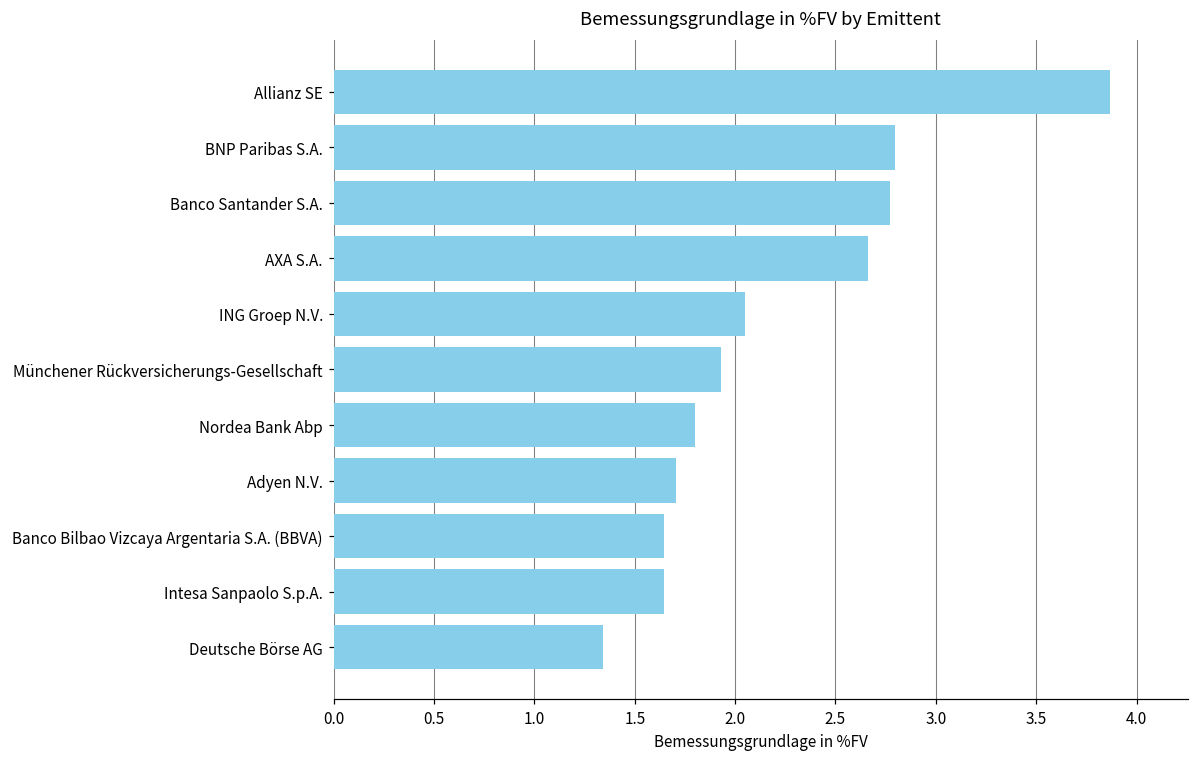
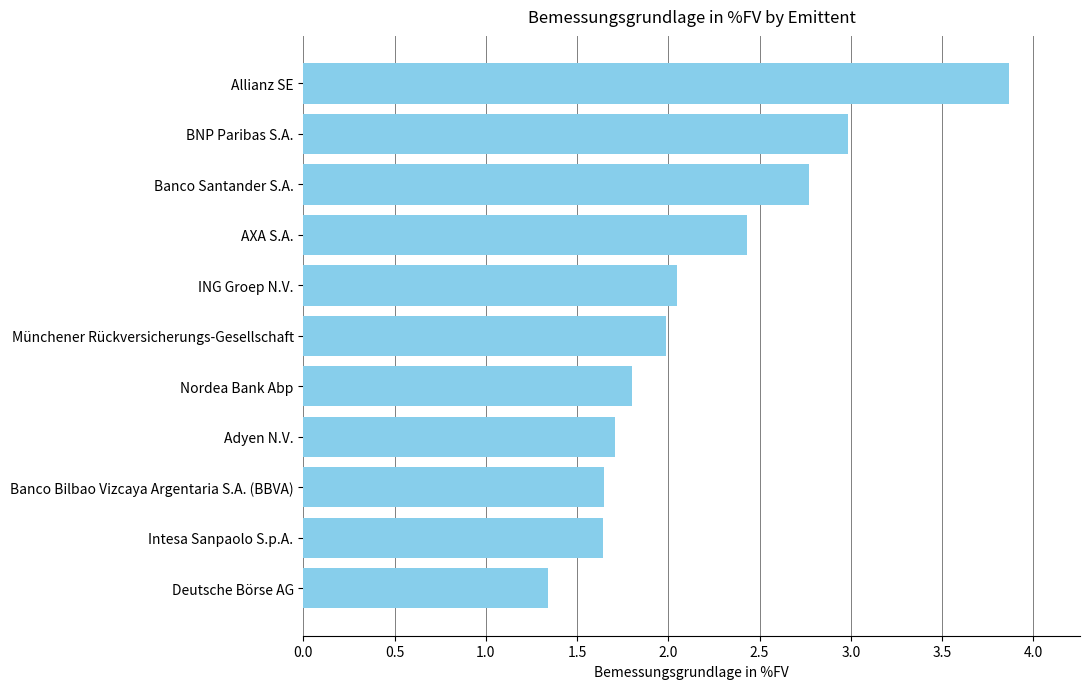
  {
    "Allianz SE": 3.87,
-   "BNP Paribas S.A.": 2.80,
+   "BNP Paribas S.A.": 2.99,
    "Banco Santander S.A.": 2.77,
-   "AXA S.A.": 2.66,
+   "AXA S.A.": 2.43,
    "ING Groep N.V.": 2.05,
-   "Münchener Rückversicherungs-Gesellschaft": 1.93,
+   "Münchener Rückversicherungs-Gesellschaft": 1.99,
    "Nordea Bank Abp": 1.80,
    "Adyen N.V.": 1.71,
    "Banco Bilbao Vizcaya Argentaria S.A. (BBVA)": 1.65,
    "Intesa Sanpaolo S.p.A.": 1.64,
    "Deutsche Börse AG": 1.34
  }
